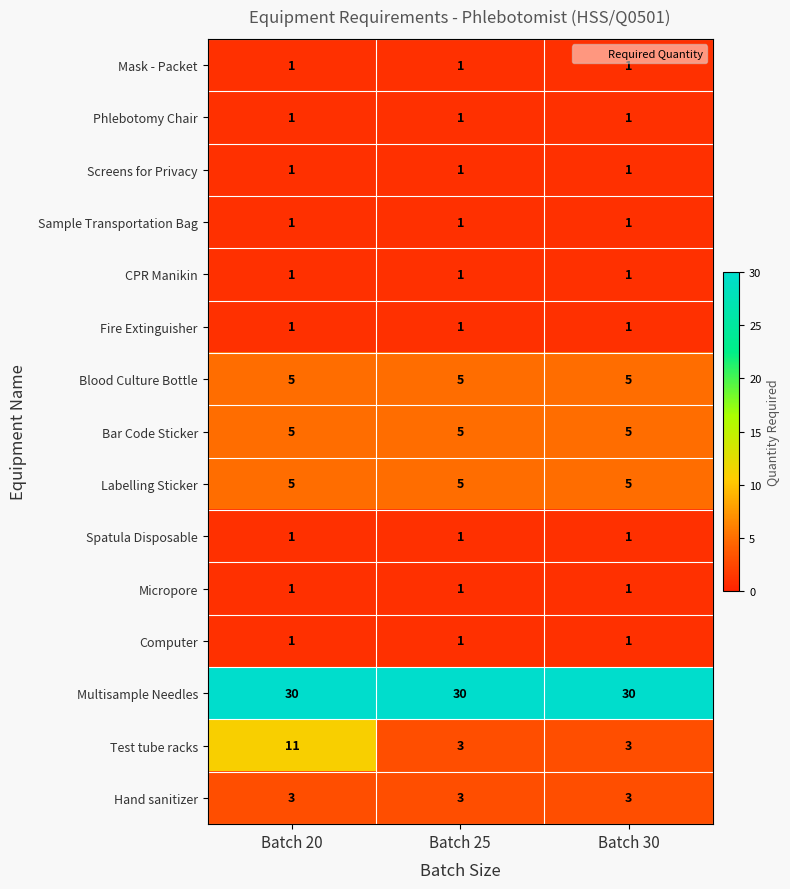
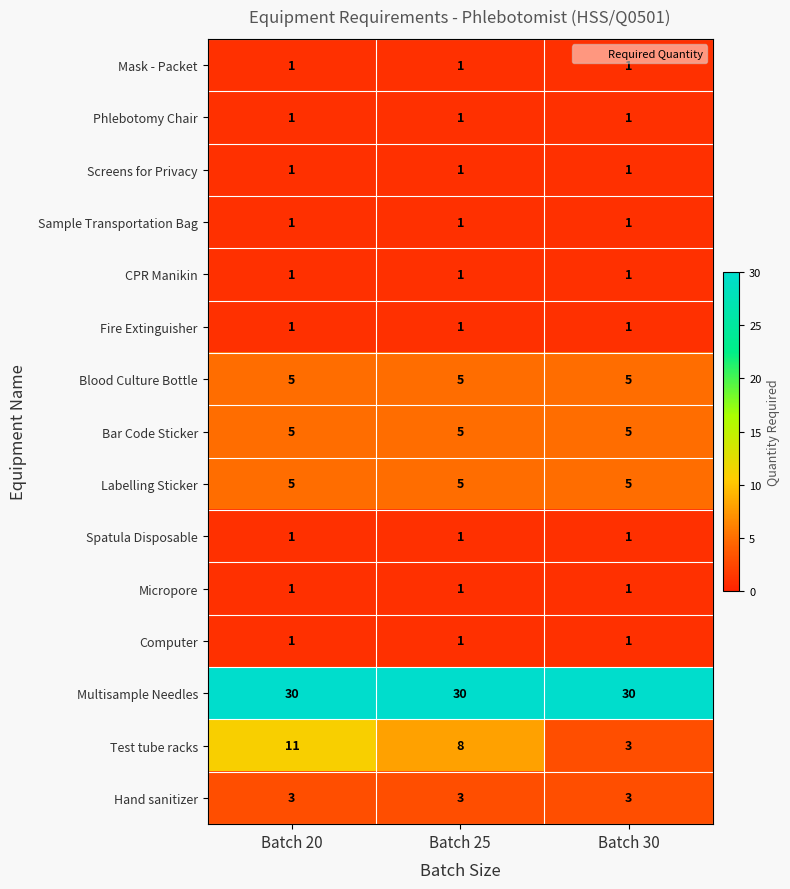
  {
    "Mask - Packet": {
      "Batch 20": 1,
      "Batch 25": 1
    },
    "Phlebotomy Chair": {
      "Batch 20": 1,
      "Batch 25": 1,
      "Batch 30": 1
    },
    "Screens for Privacy": {
      "Batch 20": 1,
      "Batch 25": 1,
      "Batch 30": 1
    },
    "Sample Transportation Bag": {
      "Batch 20": 1,
      "Batch 25": 1,
      "Batch 30": 1
    },
    "CPR Manikin": {
      "Batch 20": 1,
      "Batch 25": 1,
      "Batch 30": 1
    },
    "Fire Extinguisher": {
      "Batch 20": 1,
      "Batch 25": 1,
      "Batch 30": 1
    },
    "Blood Culture Bottle": {
      "Batch 20": 5,
      "Batch 25": 5,
      "Batch 30": 5
    },
    "Bar Code Sticker": {
      "Batch 20": 5,
      "Batch 25": 5,
      "Batch 30": 5
    },
    "Labelling Sticker": {
      "Batch 20": 5,
      "Batch 25": 5,
      "Batch 30": 5
    },
    "Spatula Disposable": {
      "Batch 20": 1,
      "Batch 25": 1,
      "Batch 30": 1
    },
    "Micropore": {
      "Batch 20": 1,
      "Batch 25": 1,
      "Batch 30": 1
    },
    "Computer": {
      "Batch 20": 1,
      "Batch 25": 1,
      "Batch 30": 1
    },
    "Multisample Needles": {
      "Batch 20": 30,
      "Batch 25": 30,
      "Batch 30": 30
    },
    "Test tube racks": {
      "Batch 20": 11,
-     "Batch 25": 3,
+     "Batch 25": 8,
      "Batch 30": 3
    },
    "Hand sanitizer": {
      "Batch 20": 3,
      "Batch 25": 3,
      "Batch 30": 3
    }
  }
